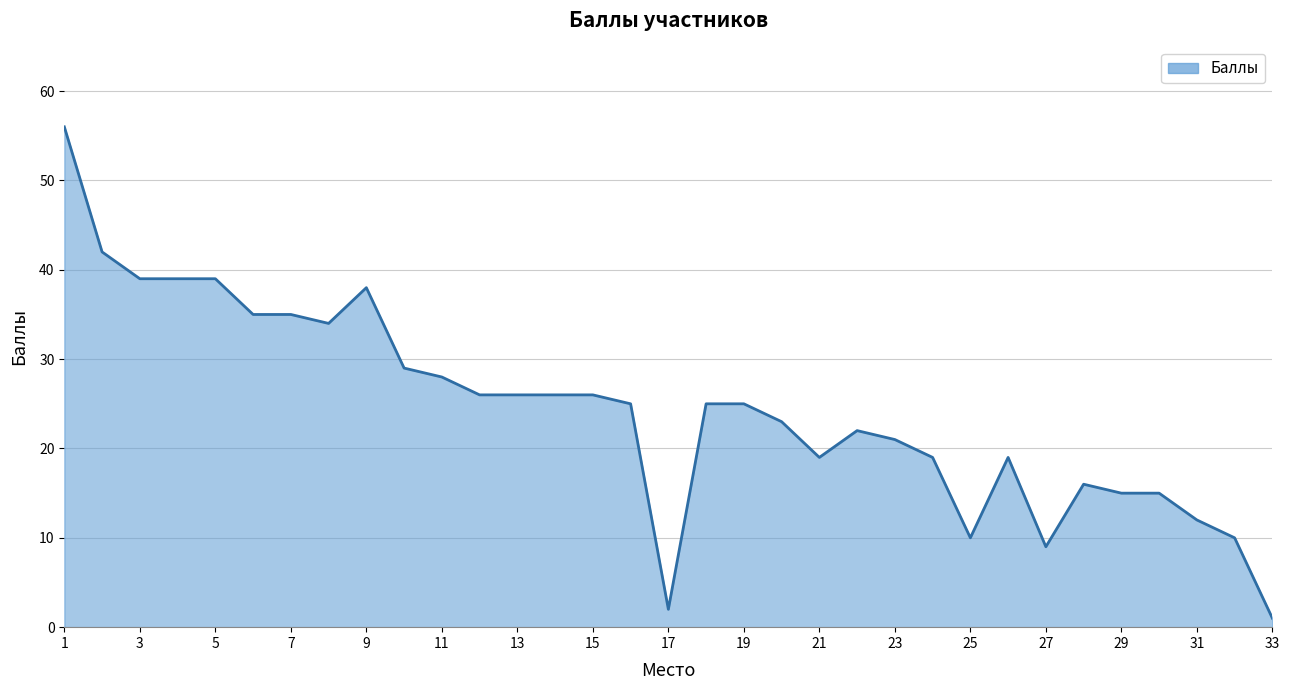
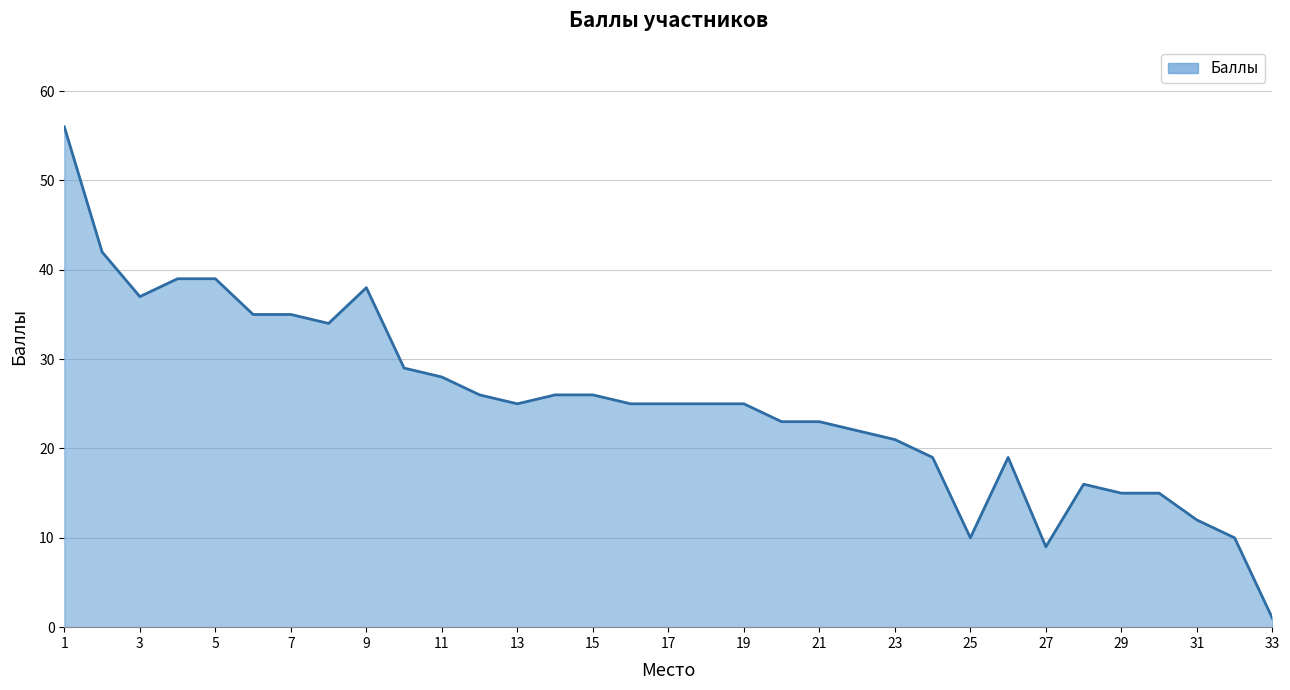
  {
    "1": 56,
-   "3": 39,
+   "3": 37,
    "5": 39,
    "7": 35,
    "9": 38,
    "11": 28,
-   "13": 26,
+   "13": 25,
    "15": 26,
-   "17": 2,
+   "17": 25,
    "19": 25,
-   "21": 19,
+   "21": 23,
    "23": 21,
    "25": 10,
    "27": 9,
    "29": 15,
    "31": 12,
    "33": 1
  }
